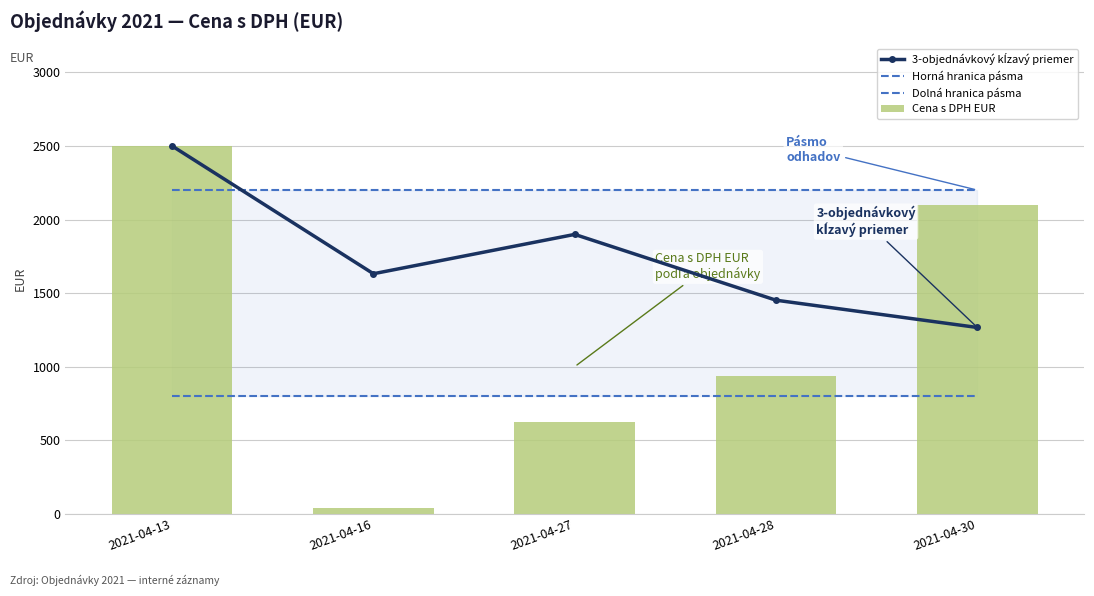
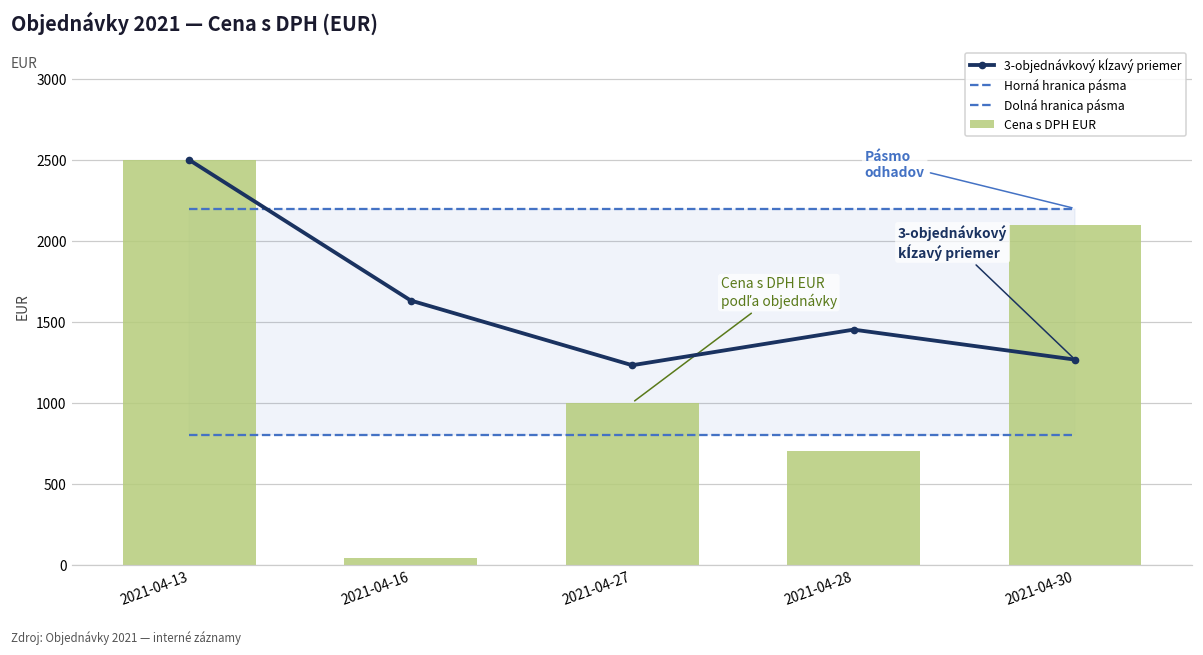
  {
    "3-objednávkový kĺzavý priemer": {
      "2021-04-13": 2500,
      "2021-04-16": 1630,
-     "2021-04-27": 1900,
+     "2021-04-27": 1230,
      "2021-04-28": 1450
    },
    "Cena s DPH EUR": {
      "2021-04-13": 2500,
      "2021-04-16": 40,
-     "2021-04-27": 620,
-     "2021-04-28": 940
+     "2021-04-27": 1000,
+     "2021-04-28": 700
    }
  }
